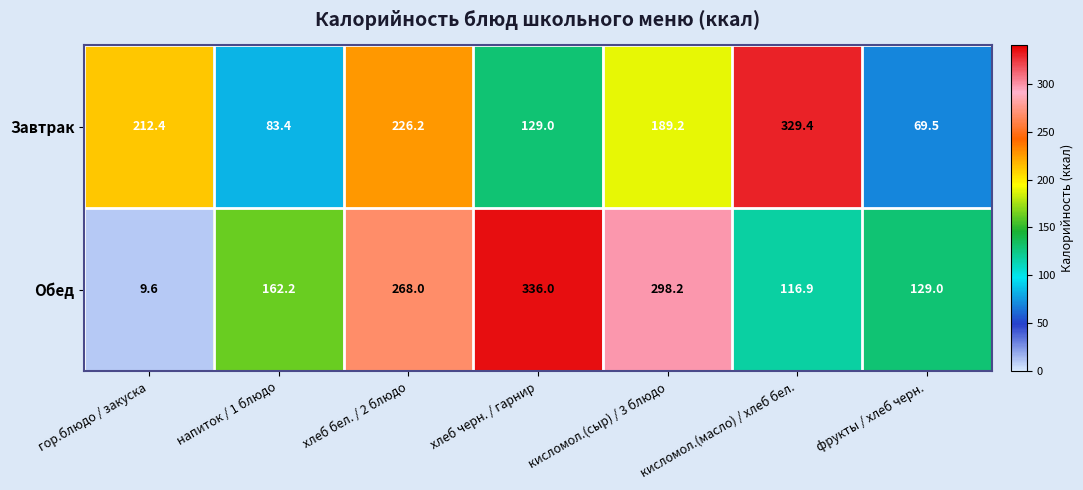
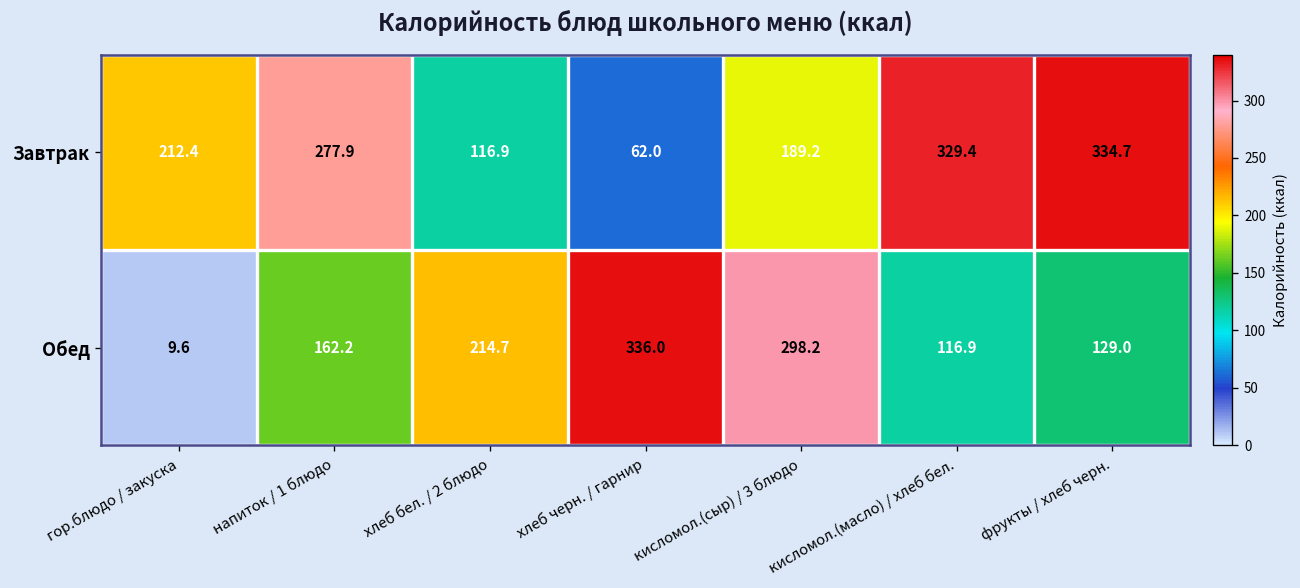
  {
    "Завтрак": {
      "гор.блюдо / закуска": 212.4,
-     "напиток / 1 блюдо": 83.4,
-     "хлеб бел. / 2 блюдо": 226.2,
-     "хлеб черн. / гарнир": 129.0,
+     "напиток / 1 блюдо": 277.9,
+     "хлеб бел. / 2 блюдо": 116.9,
+     "хлеб черн. / гарнир": 62.0,
      "кисломол.(сыр) / 3 блюдо": 189.2,
      "кисломол.(масло) / хлеб бел.": 329.4,
-     "фрукты / хлеб черн.": 69.5
+     "фрукты / хлеб черн.": 334.7
    },
    "Обед": {
      "гор.блюдо / закуска": 9.6,
      "напиток / 1 блюдо": 162.2,
-     "хлеб бел. / 2 блюдо": 268.0,
+     "хлеб бел. / 2 блюдо": 214.7,
      "хлеб черн. / гарнир": 336.0,
      "кисломол.(сыр) / 3 блюдо": 298.2,
      "кисломол.(масло) / хлеб бел.": 116.9,
      "фрукты / хлеб черн.": 129.0
    }
  }
